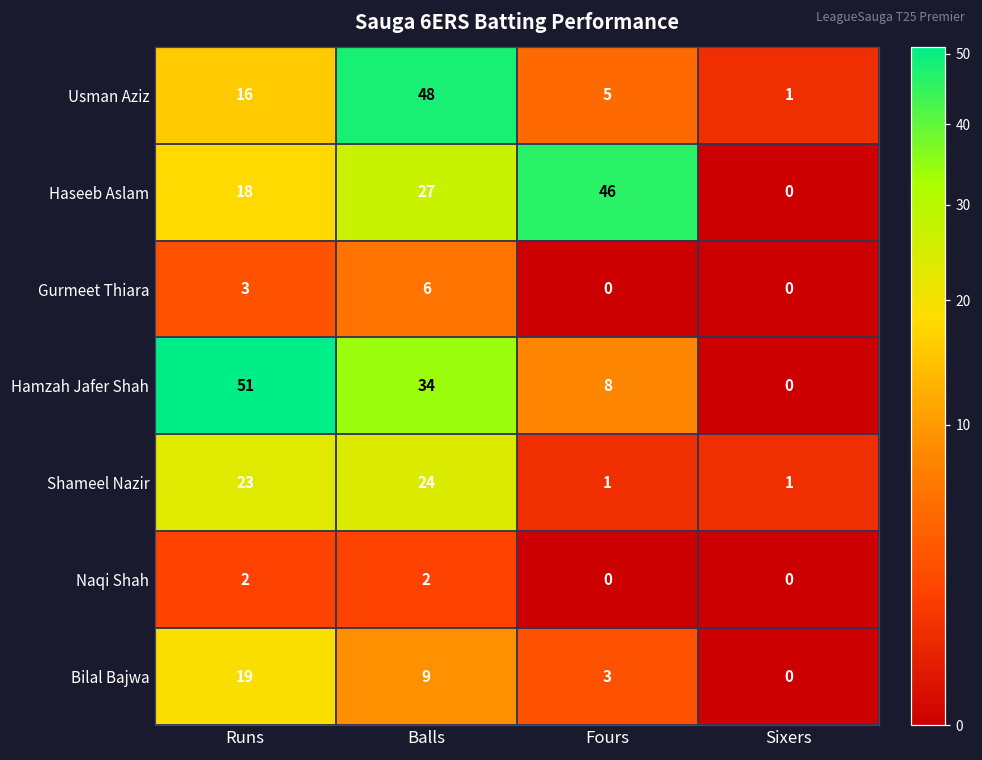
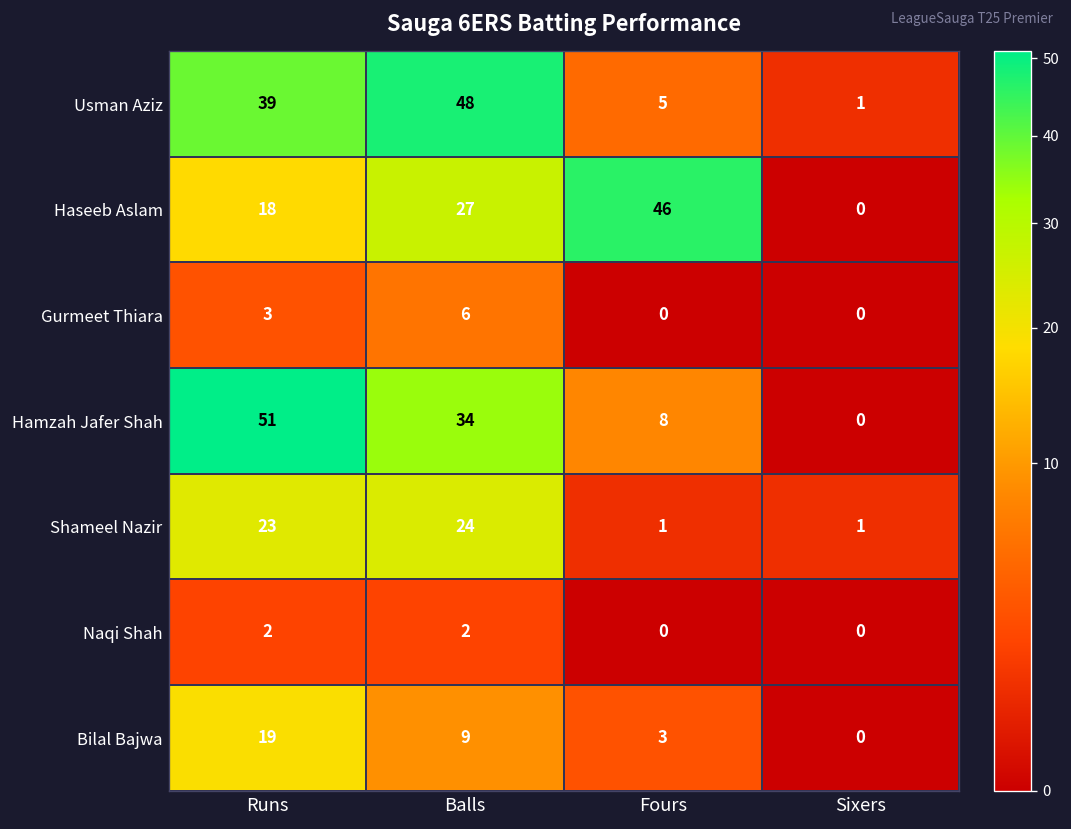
  {
    "Usman Aziz": {
-     "Runs": 16,
+     "Runs": 39,
      "Balls": 48,
      "Fours": 5,
      "Sixers": 1
    },
    "Haseeb Aslam": {
      "Runs": 18,
      "Balls": 27,
      "Fours": 46,
      "Sixers": 0
    },
    "Gurmeet Thiara": {
      "Runs": 3,
      "Balls": 6,
      "Fours": 0,
      "Sixers": 0
    },
    "Hamzah Jafer Shah": {
      "Runs": 51,
      "Balls": 34,
      "Fours": 8,
      "Sixers": 0
    },
    "Shameel Nazir": {
      "Runs": 23,
      "Balls": 24,
      "Fours": 1,
      "Sixers": 1
    },
    "Naqi Shah": {
      "Runs": 2,
      "Balls": 2,
      "Fours": 0,
      "Sixers": 0
    },
    "Bilal Bajwa": {
      "Runs": 19,
      "Balls": 9,
      "Fours": 3,
      "Sixers": 0
    }
  }
